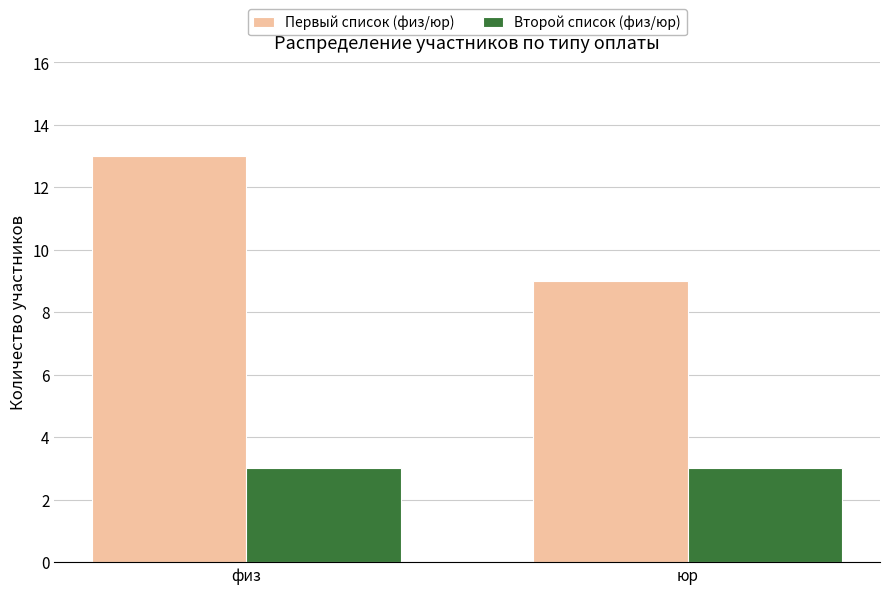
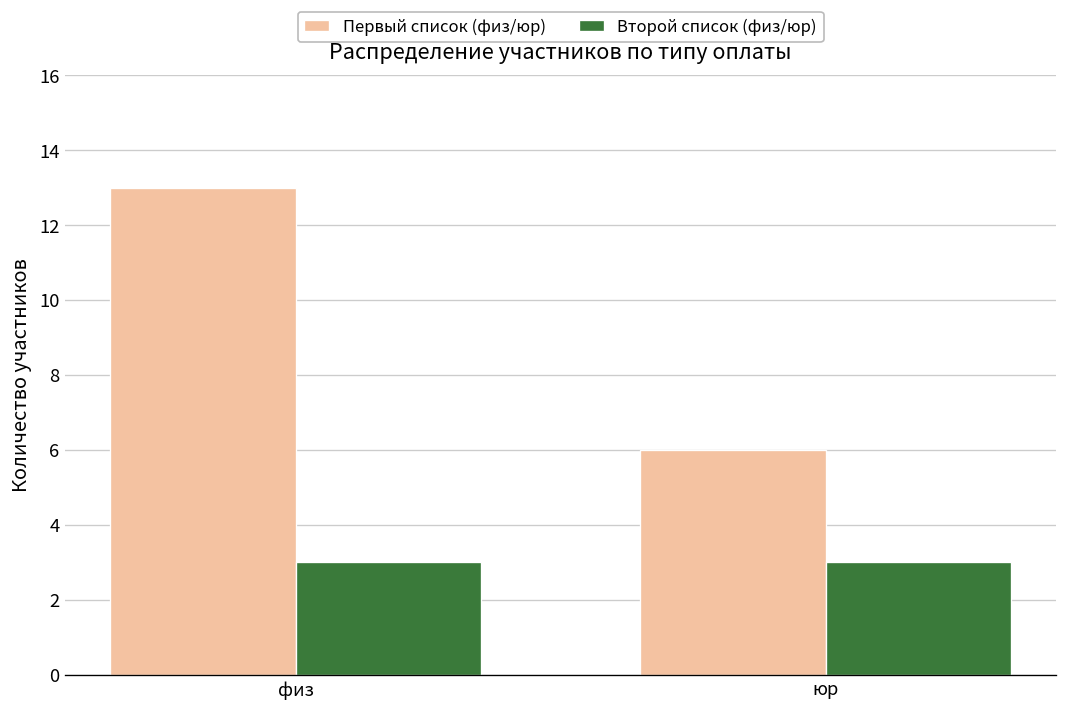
  {
    "Первый список (физ/юр)": {
      "физ": 13,
-     "юр": 9
+     "юр": 6
    },
    "Второй список (физ/юр)": {
      "физ": 3,
      "юр": 3
    }
  }
